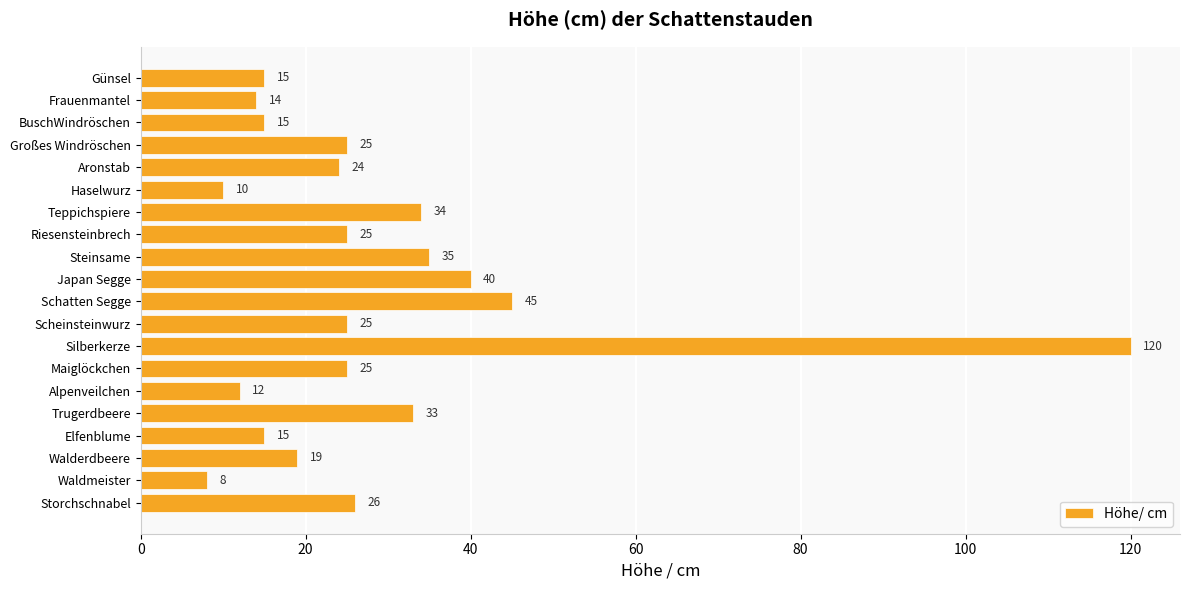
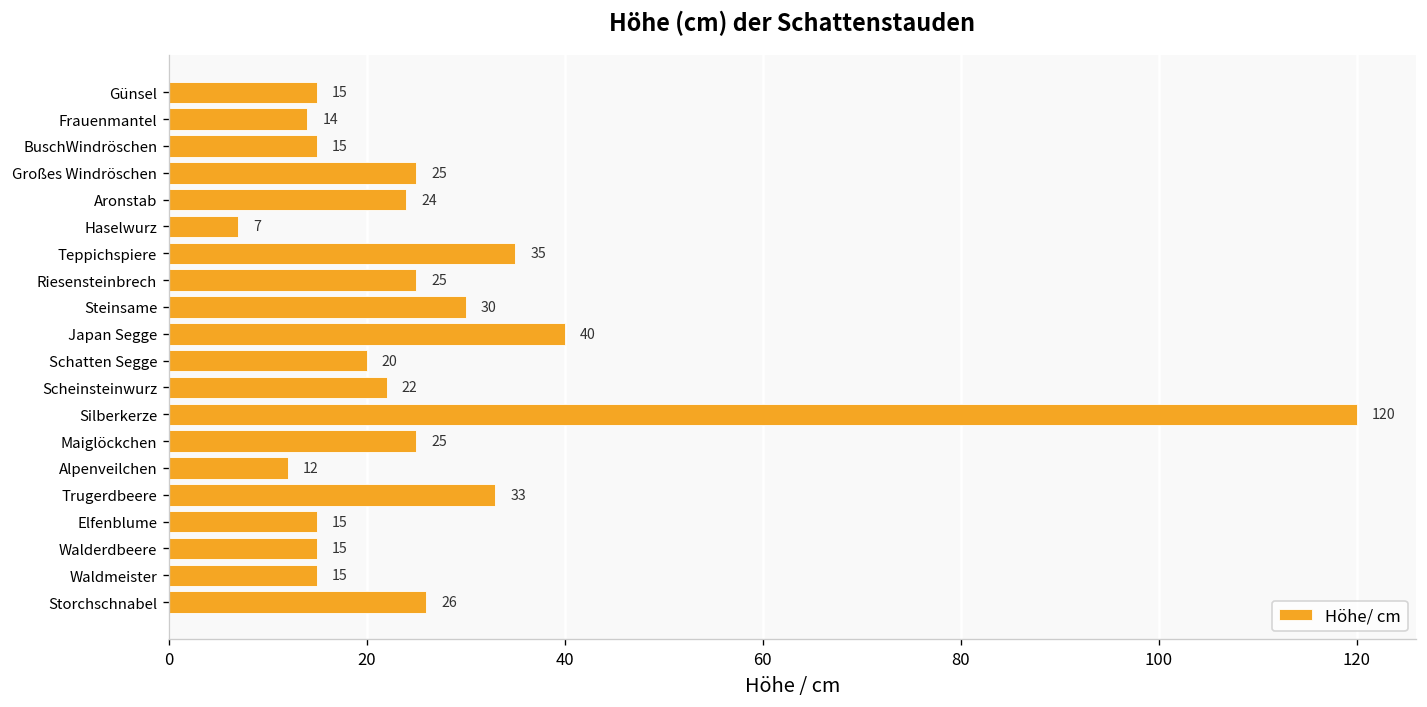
  {
    "Günsel": 15,
    "Frauenmantel": 14,
    "BuschWindröschen": 15,
    "Großes Windröschen": 25,
    "Aronstab": 24,
-   "Haselwurz": 10,
-   "Teppichspiere": 34,
+   "Haselwurz": 7,
+   "Teppichspiere": 35,
    "Riesensteinbrech": 25,
-   "Steinsame": 35,
+   "Steinsame": 30,
    "Japan Segge": 40,
-   "Schatten Segge": 45,
-   "Scheinsteinwurz": 25,
+   "Schatten Segge": 20,
+   "Scheinsteinwurz": 22,
    "Silberkerze": 120,
    "Maiglöckchen": 25,
    "Alpenveilchen": 12,
    "Trugerdbeere": 33,
    "Elfenblume": 15,
-   "Walderdbeere": 19,
-   "Waldmeister": 8,
+   "Walderdbeere": 15,
+   "Waldmeister": 15,
    "Storchschnabel": 26
  }
